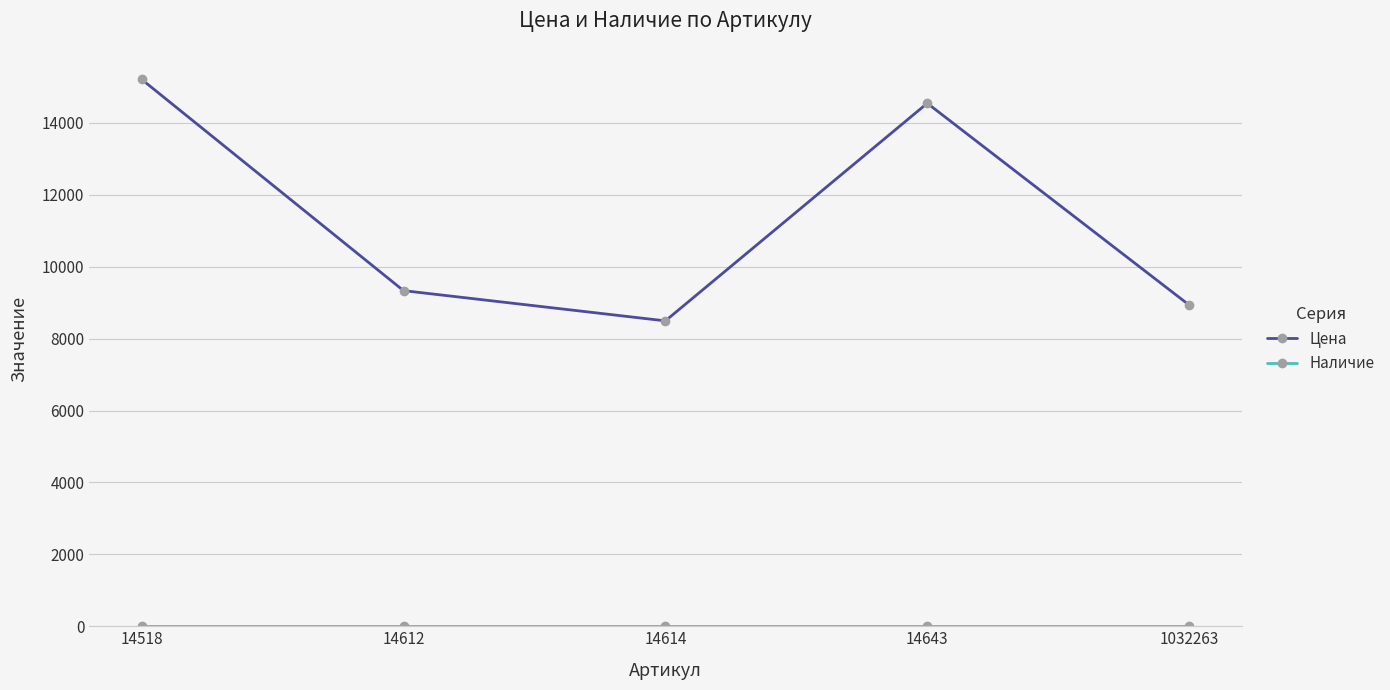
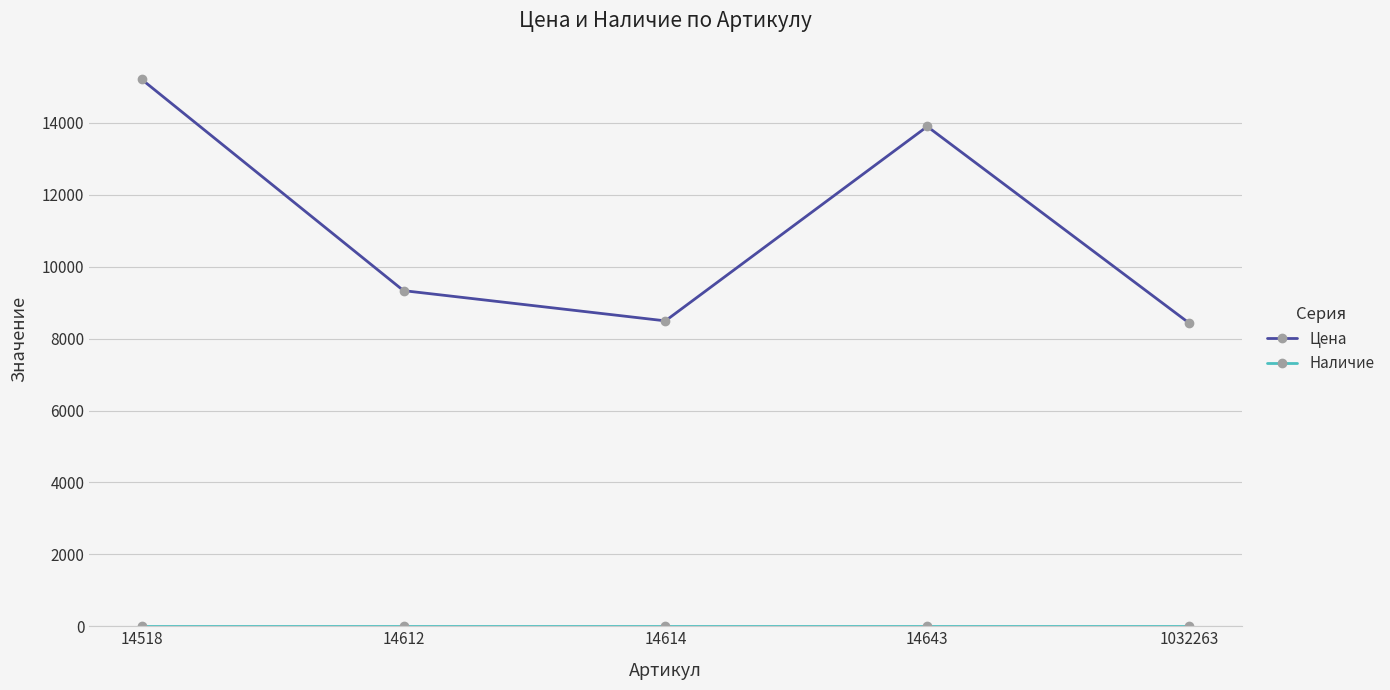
  {
    "Цена": {
      "14518": 15200,
      "14612": 9300,
      "14614": 8500,
-     "14643": 14500,
-     "1032263": 8900
+     "14643": 13900,
+     "1032263": 8400
    },
    "Наличие": {
      "14518": 0,
      "14612": 0,
      "14614": 0,
      "14643": 0,
      "1032263": 0
    }
  }
